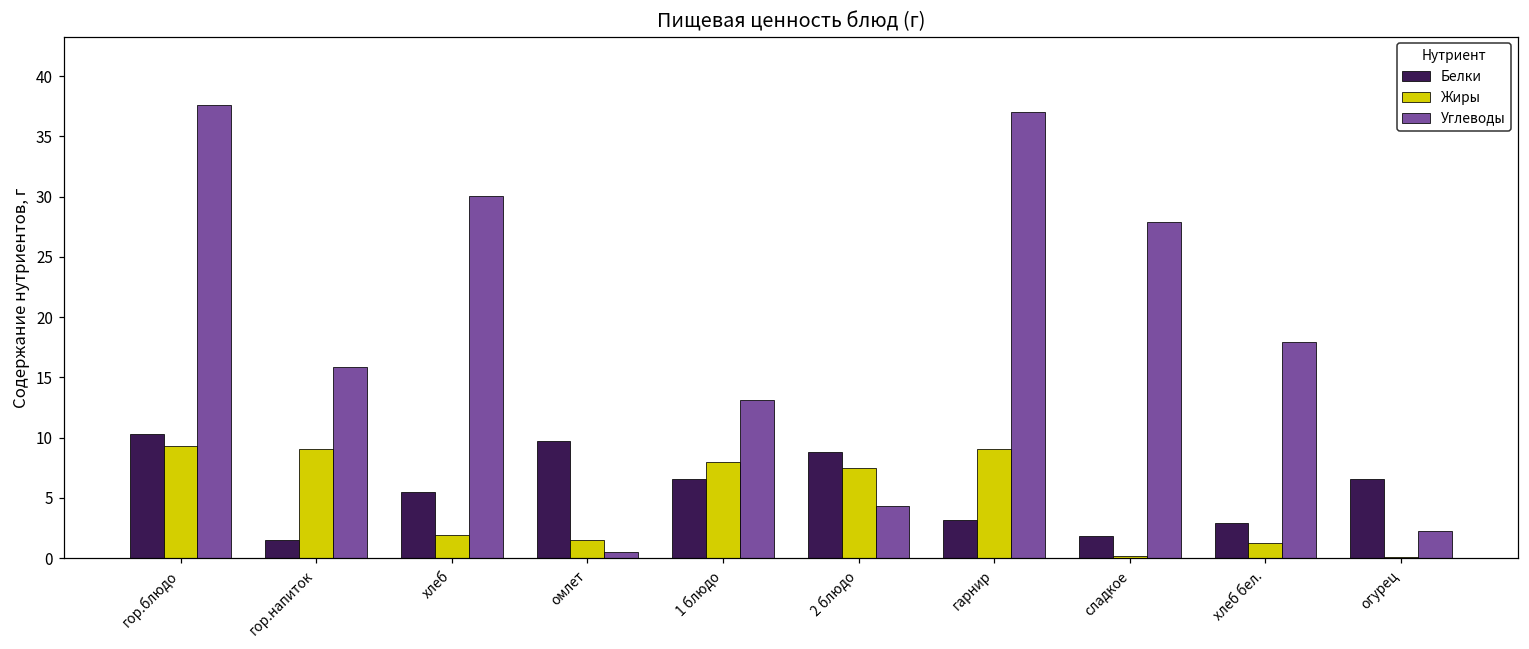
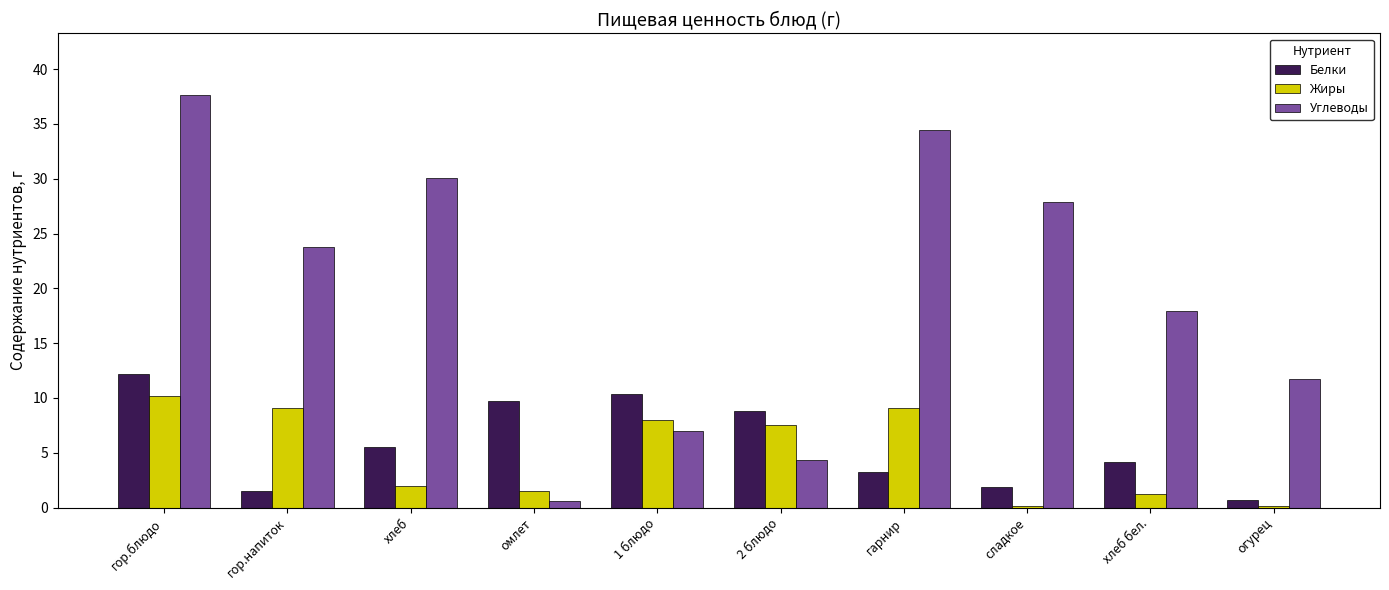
  {
    "Белки": {
-     "гор.блюдо": 10.3,
+     "гор.блюдо": 12.1,
      "гор.напиток": 1.5,
      "хлеб": 5.5,
      "омлет": 9.7,
-     "1 блюдо": 6.6,
+     "1 блюдо": 10.4,
      "2 блюдо": 8.8,
      "гарнир": 3.2,
      "сладкое": 1.9,
-     "хлеб бел.": 2.9,
-     "огурец": 6.6
+     "хлеб бел.": 4.1,
+     "огурец": 0.7
    },
    "Жиры": {
-     "гор.блюдо": 9.3,
+     "гор.блюдо": 10.2,
      "гор.напиток": 9.1,
      "хлеб": 1.9,
      "омлет": 1.5,
      "1 блюдо": 8.0,
      "2 блюдо": 7.5,
      "гарнир": 9.1,
      "хлеб бел.": 1.3
    },
    "Углеводы": {
      "гор.блюдо": 37.6,
-     "гор.напиток": 15.9,
+     "гор.напиток": 23.8,
      "хлеб": 30.0,
      "омлет": 0.6,
-     "1 блюдо": 13.1,
+     "1 блюдо": 7.0,
      "2 блюдо": 4.3,
-     "гарнир": 37.1,
+     "гарнир": 34.5,
      "сладкое": 27.9,
      "хлеб бел.": 17.9,
-     "огурец": 2.3
+     "огурец": 11.7
    }
  }
